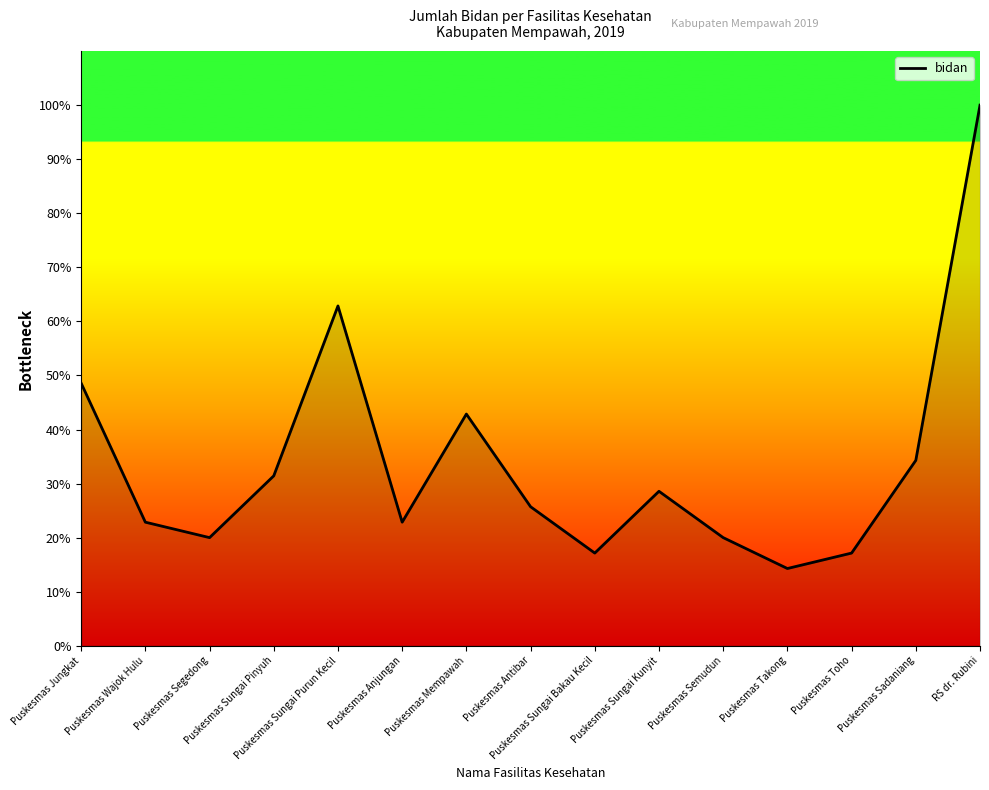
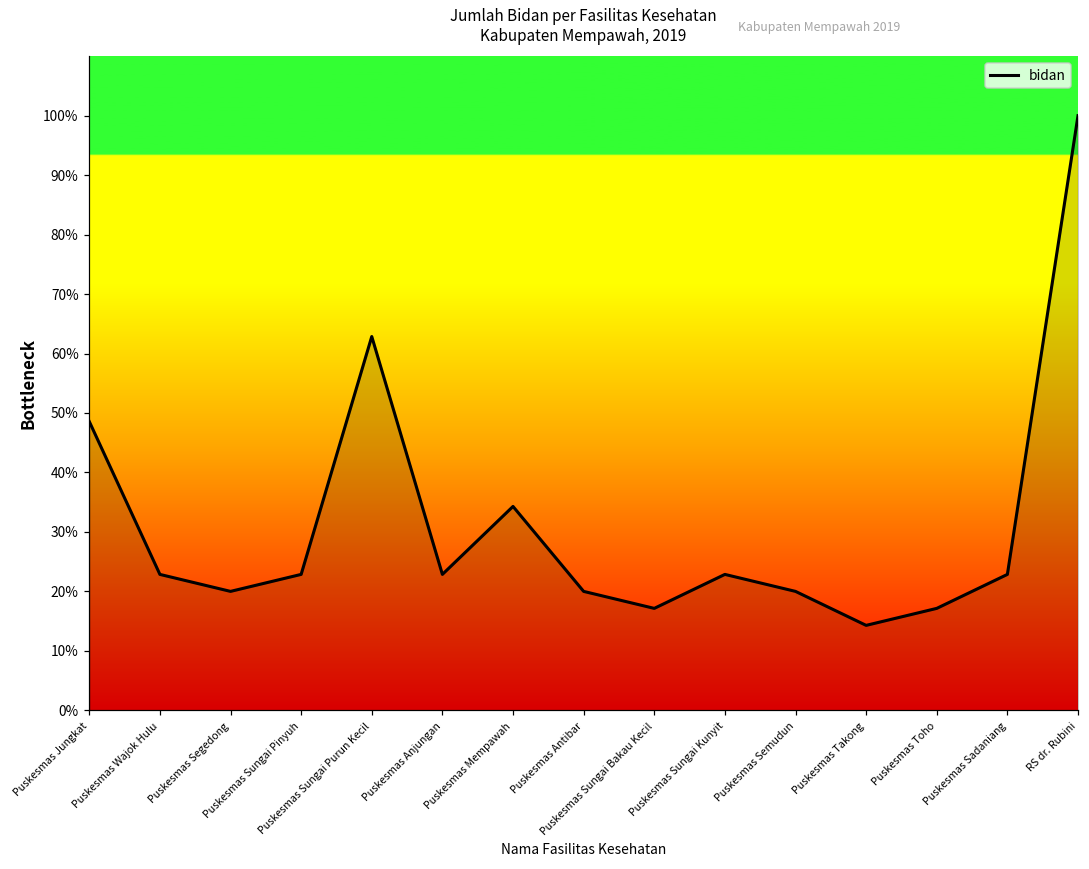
  {
    "Puskesmas Jungkat": "49%",
    "Puskesmas Wajok Hulu": "23%",
    "Puskesmas Segedong": "20%",
-   "Puskesmas Sungai Pinyuh": "31%",
+   "Puskesmas Sungai Pinyuh": "23%",
    "Puskesmas Sungai Purun Kecil": "63%",
    "Puskesmas Anjungan": "23%",
-   "Puskesmas Mempawah": "43%",
-   "Puskesmas Antibar": "26%",
+   "Puskesmas Mempawah": "34%",
+   "Puskesmas Antibar": "20%",
    "Puskesmas Sungai Bakau Kecil": "17%",
-   "Puskesmas Sungai Kunyit": "29%",
+   "Puskesmas Sungai Kunyit": "23%",
    "Puskesmas Semudun": "20%",
    "Puskesmas Takong": "14%",
    "Puskesmas Toho": "17%",
-   "Puskesmas Sadaniang": "34%",
+   "Puskesmas Sadaniang": "23%",
    "RS dr. Rubini": "100%"
  }
